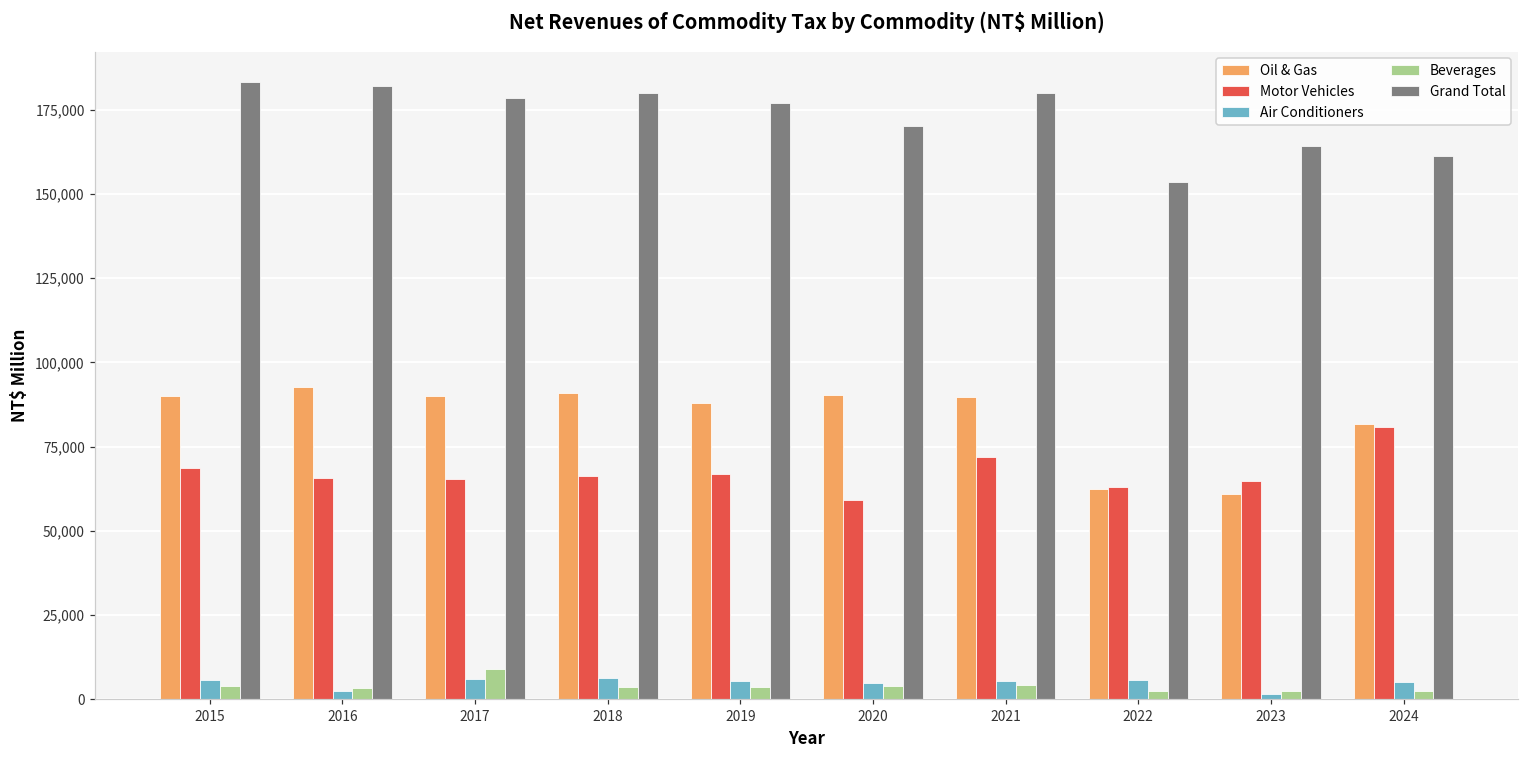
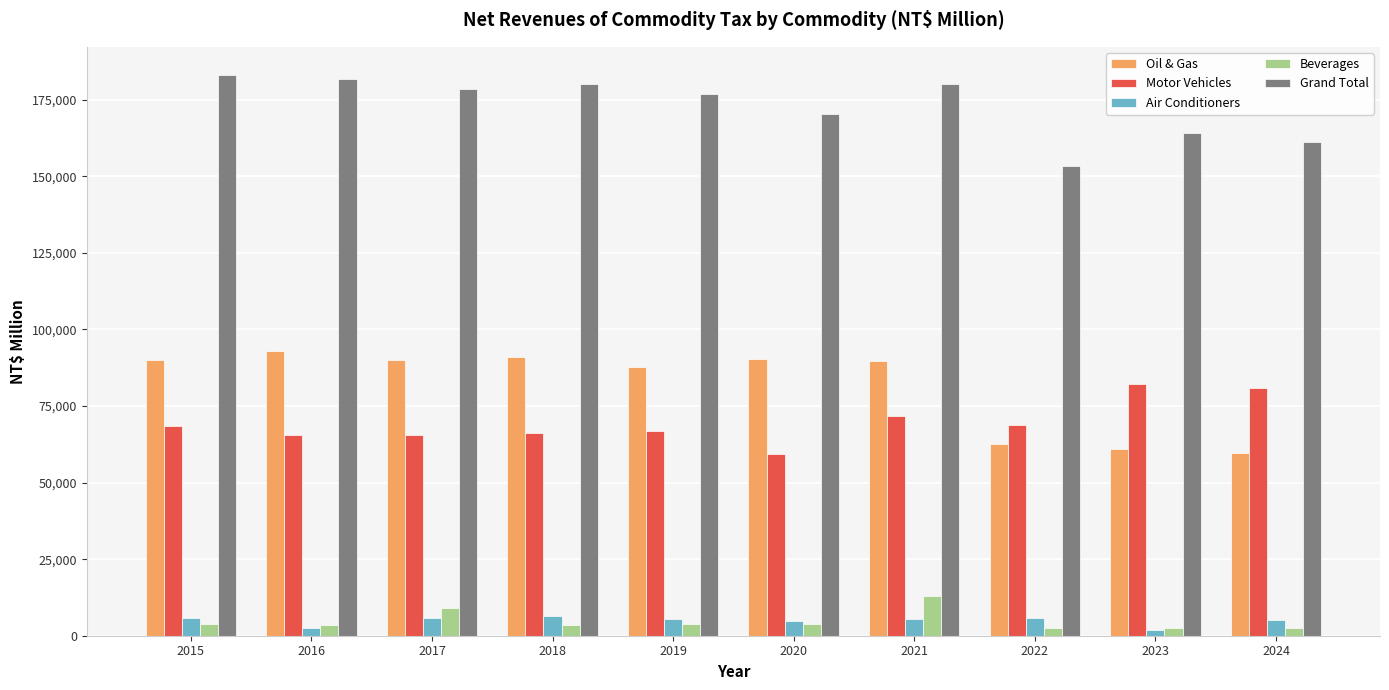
  {
    "Oil & Gas": {
      "2015": "90,000",
      "2016": "93,000",
      "2017": "90,000",
      "2018": "91,000",
      "2019": "88,000",
      "2020": "90,000",
      "2021": "90,000",
      "2022": "62,000",
      "2023": "61,000",
-     "2024": "82,000"
+     "2024": "60,000"
    },
    "Motor Vehicles": {
      "2015": "69,000",
      "2016": "66,000",
      "2017": "66,000",
      "2018": "66,000",
      "2019": "67,000",
      "2020": "59,000",
      "2021": "72,000",
-     "2022": "63,000",
-     "2023": "65,000",
+     "2022": "69,000",
+     "2023": "82,000",
      "2024": "81,000"
    },
    "Air Conditioners": {
      "2015": "6,000",
      "2016": "3,000",
      "2017": "6,000",
      "2018": "6,000",
      "2019": "5,000",
      "2020": "5,000",
      "2021": "6,000",
      "2022": "6,000",
      "2023": "2,000",
      "2024": "5,000"
    },
    "Beverages": {
      "2015": "4,000",
      "2016": "3,000",
      "2017": "9,000",
      "2018": "4,000",
      "2019": "4,000",
      "2020": "4,000",
-     "2021": "4,000",
+     "2021": "13,000",
      "2022": "2,000",
      "2023": "2,000",
      "2024": "2,000"
    },
    "Grand Total": {
      "2015": "183,000",
      "2016": "182,000",
      "2017": "178,000",
      "2018": "180,000",
      "2019": "177,000",
      "2020": "170,000",
      "2021": "180,000",
      "2022": "154,000",
      "2023": "164,000",
      "2024": "161,000"
    }
  }
